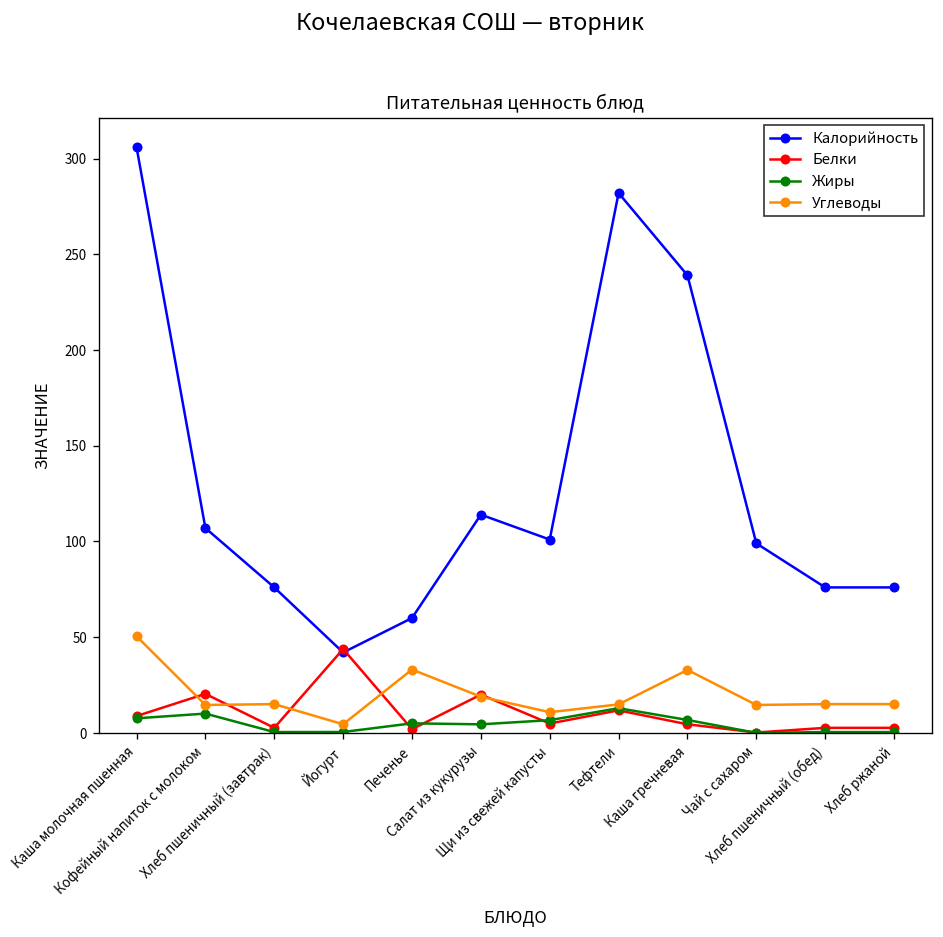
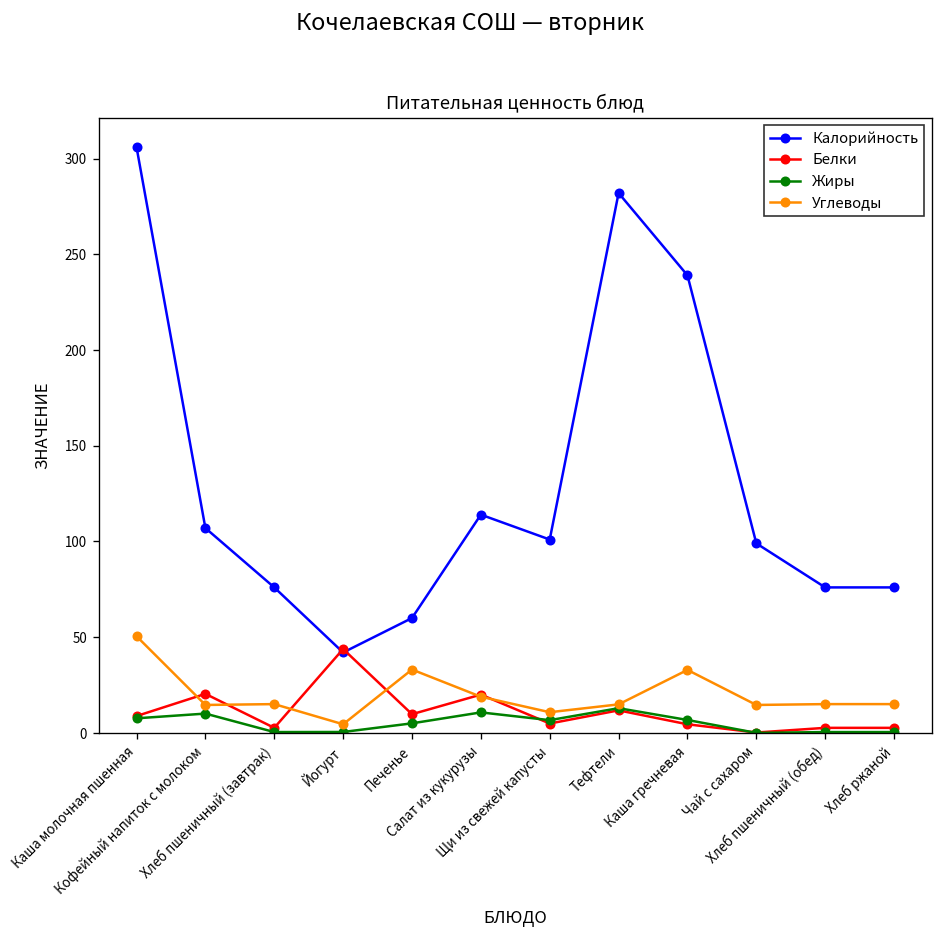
  {
    "Калорийность": {
      "Каша молочная пшенная": 306,
      "Кофейный напиток с молоком": 107,
      "Хлеб пшеничный (завтрак)": 76,
      "Йогурт": 42,
      "Печенье": 60,
      "Салат из кукурузы": 114,
      "Щи из свежей капусты": 101,
      "Тефтели": 282,
      "Каша гречневая": 239,
      "Чай с сахаром": 99,
      "Хлеб пшеничный (обед)": 76,
      "Хлеб ржаной": 76
    },
    "Белки": {
      "Кофейный напиток с молоком": 20,
      "Хлеб пшеничный (завтрак)": 3,
      "Йогурт": 44,
-     "Печенье": 2,
+     "Печенье": 10,
      "Щи из свежей капусты": 5,
      "Каша гречневая": 5,
      "Хлеб пшеничный (обед)": 3,
      "Хлеб ржаной": 3
    },
    "Жиры": {
      "Кофейный напиток с молоком": 10,
      "Хлеб пшеничный (завтрак)": 0,
      "Йогурт": 0,
      "Печенье": 5,
-     "Салат из кукурузы": 4,
+     "Салат из кукурузы": 11,
      "Щи из свежей капусты": 7,
      "Каша гречневая": 7,
      "Хлеб пшеничный (обед)": 0,
      "Хлеб ржаной": 0
    },
    "Углеводы": {
      "Каша молочная пшенная": 51,
      "Кофейный напиток с молоком": 15,
      "Хлеб пшеничный (завтрак)": 15,
      "Йогурт": 5,
      "Печенье": 33,
      "Щи из свежей капусты": 11,
      "Тефтели": 15,
      "Каша гречневая": 33,
      "Чай с сахаром": 15,
      "Хлеб пшеничный (обед)": 15,
      "Хлеб ржаной": 15
    }
  }
